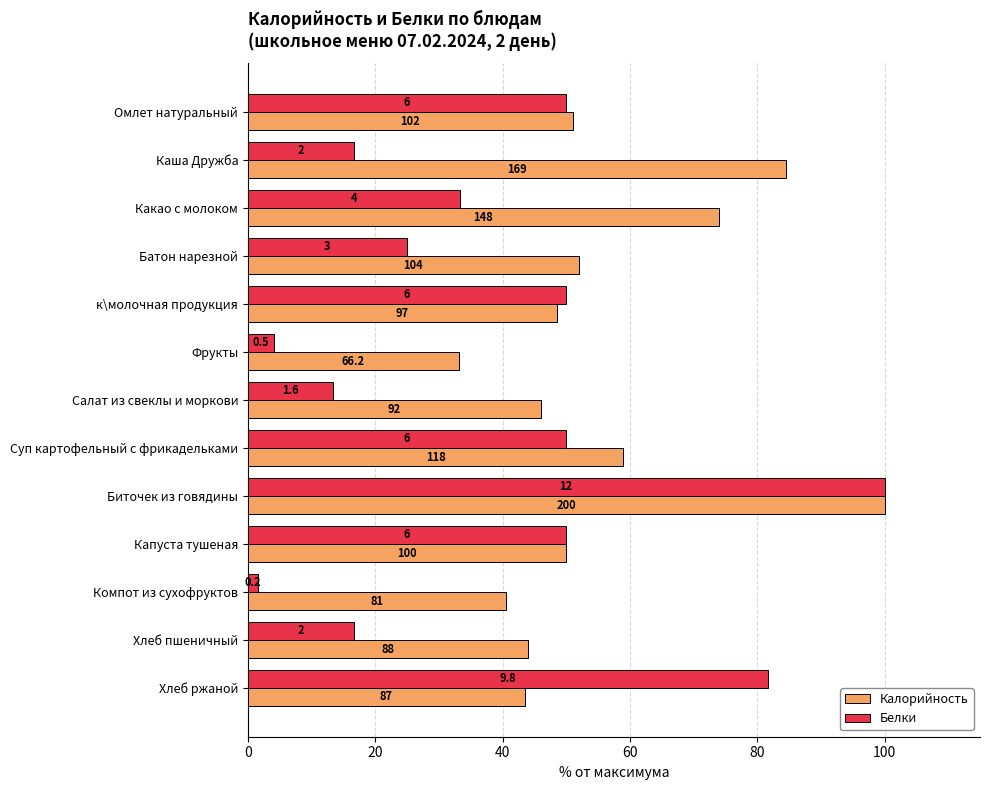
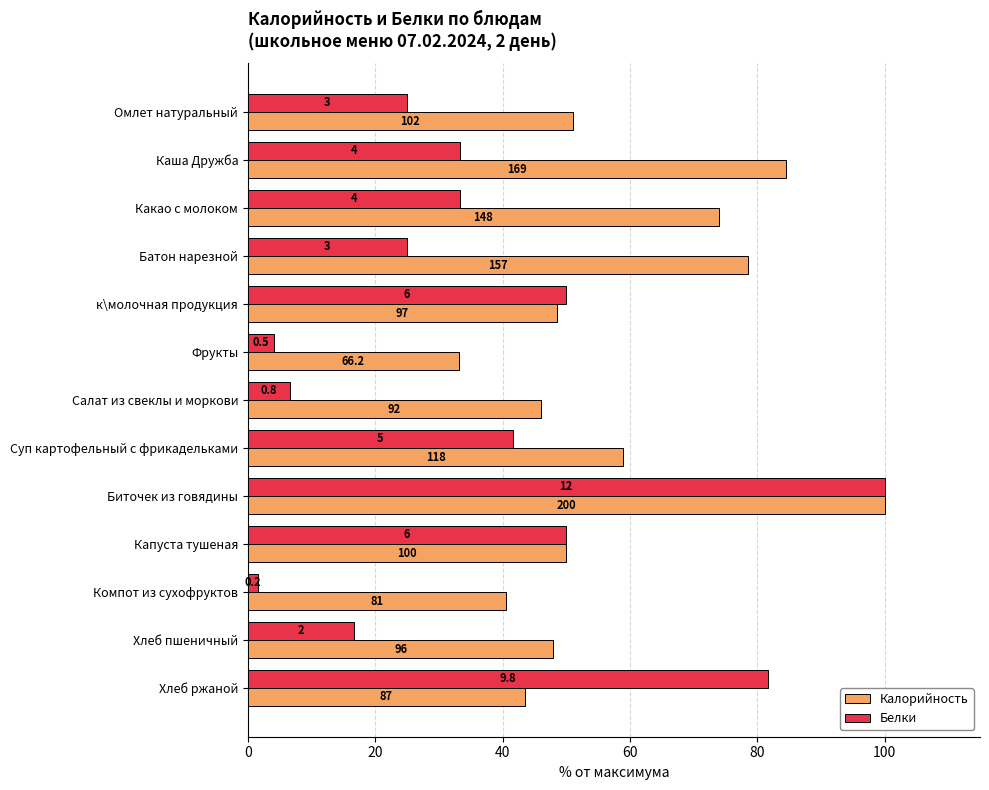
  {
    "Калорийность": {
-     "Батон нарезной": 104,
-     "Хлеб пшеничный": 88
+     "Батон нарезной": 157,
+     "Хлеб пшеничный": 96
    },
    "Белки": {
-     "Омлет натуральный": 6,
-     "Каша Дружба": 2,
-     "Салат из свеклы и моркови": 1.6,
-     "Суп картофельный с фрикадельками": 6
+     "Омлет натуральный": 3,
+     "Каша Дружба": 4,
+     "Салат из свеклы и моркови": 0.8,
+     "Суп картофельный с фрикадельками": 5
    }
  }
